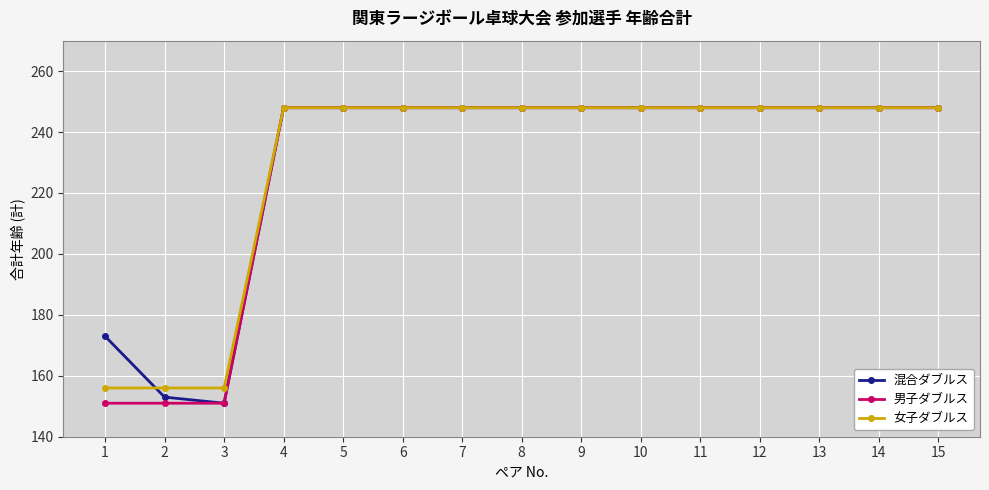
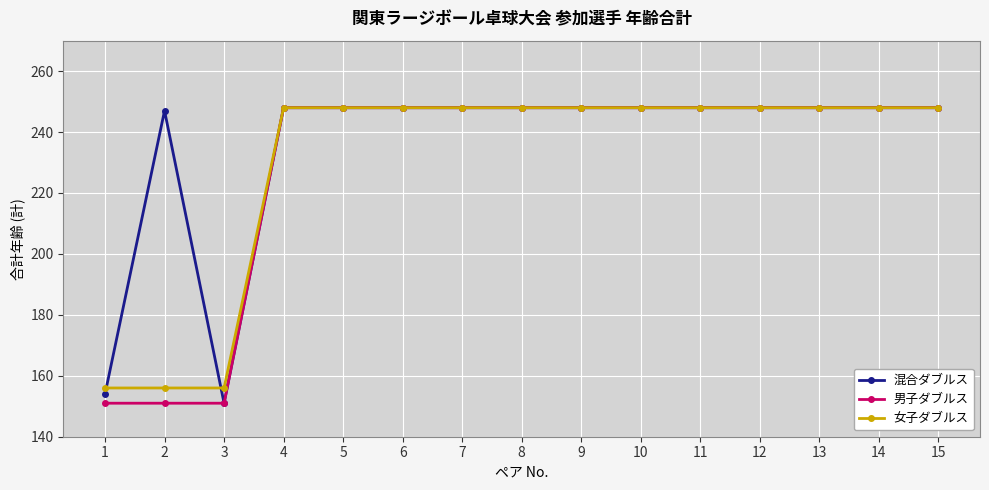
  {
    "混合ダブルス": {
-     "1": 173,
-     "2": 153
+     "1": 154,
+     "2": 247
    },
    "男子ダブルス": {
      "1": 151,
      "2": 151
    },
    "女子ダブルス": {
      "1": 156,
      "2": 156,
      "3": 156
    }
  }
